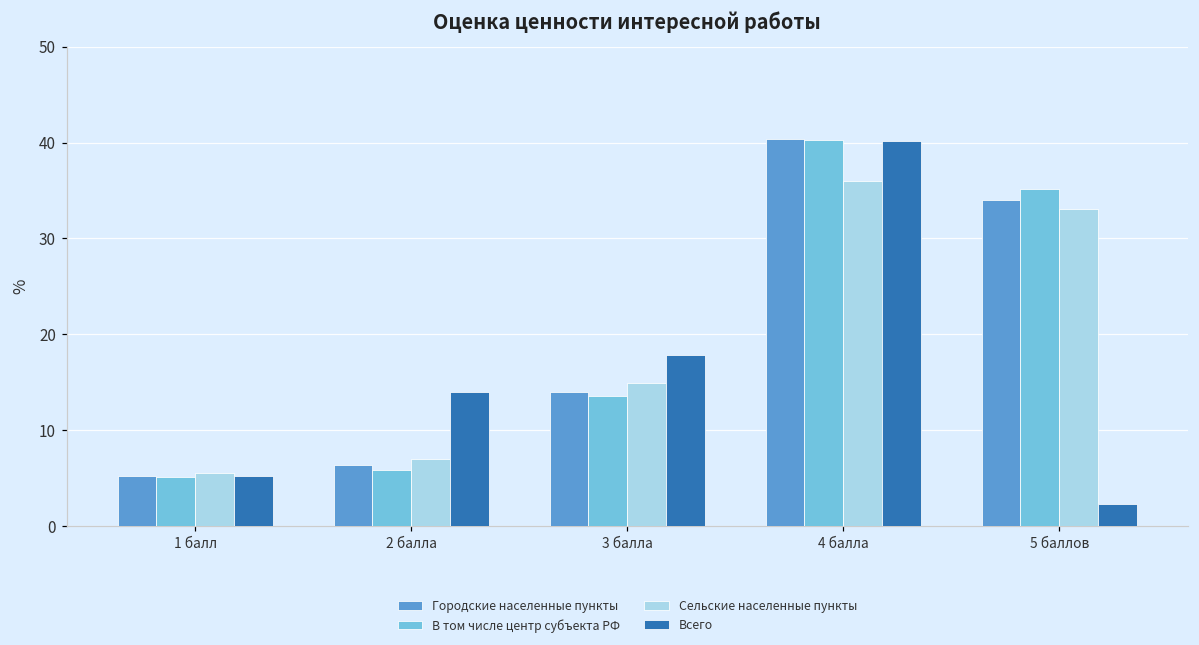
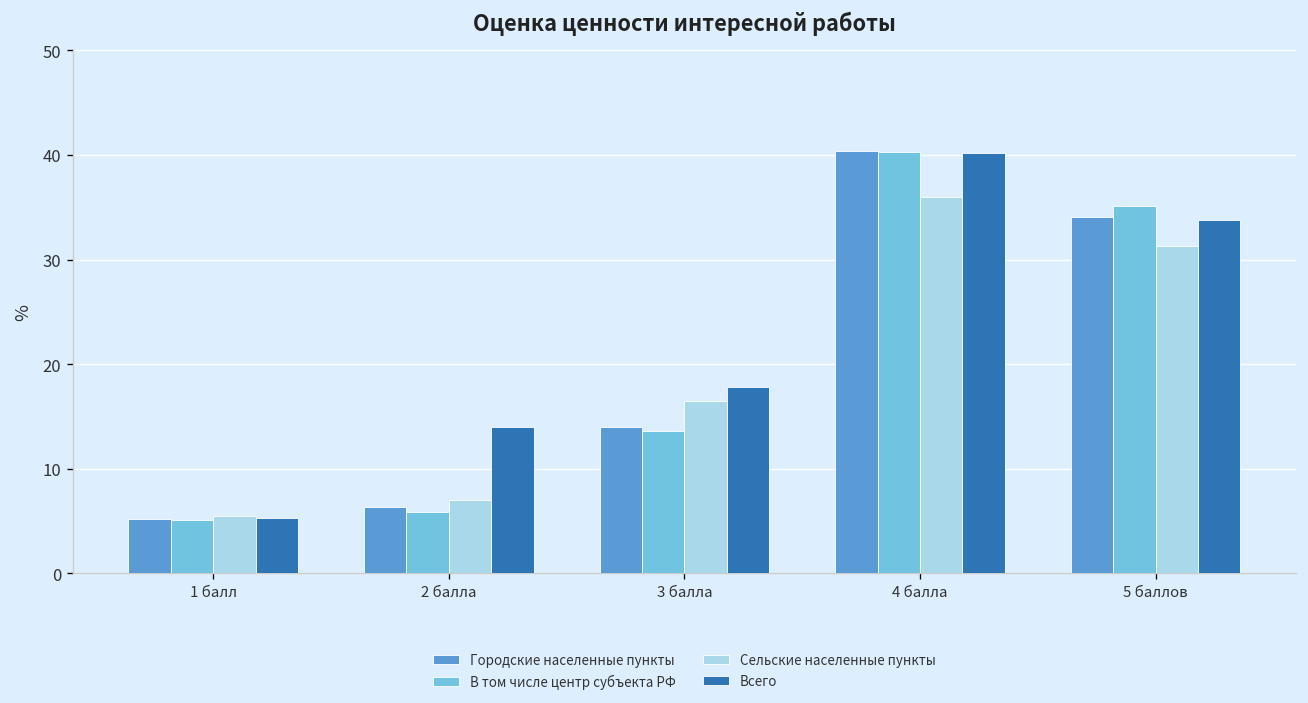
  {
    "Сельские населенные пункты": {
      "1 балл": 6,
      "2 балла": 7,
-     "3 балла": 15,
+     "3 балла": 16,
      "4 балла": 36,
-     "5 баллов": 33
+     "5 баллов": 31
    },
    "Всего": {
      "1 балл": 5,
      "2 балла": 14,
      "3 балла": 18,
      "4 балла": 40,
-     "5 баллов": 2
+     "5 баллов": 34
    }
  }
